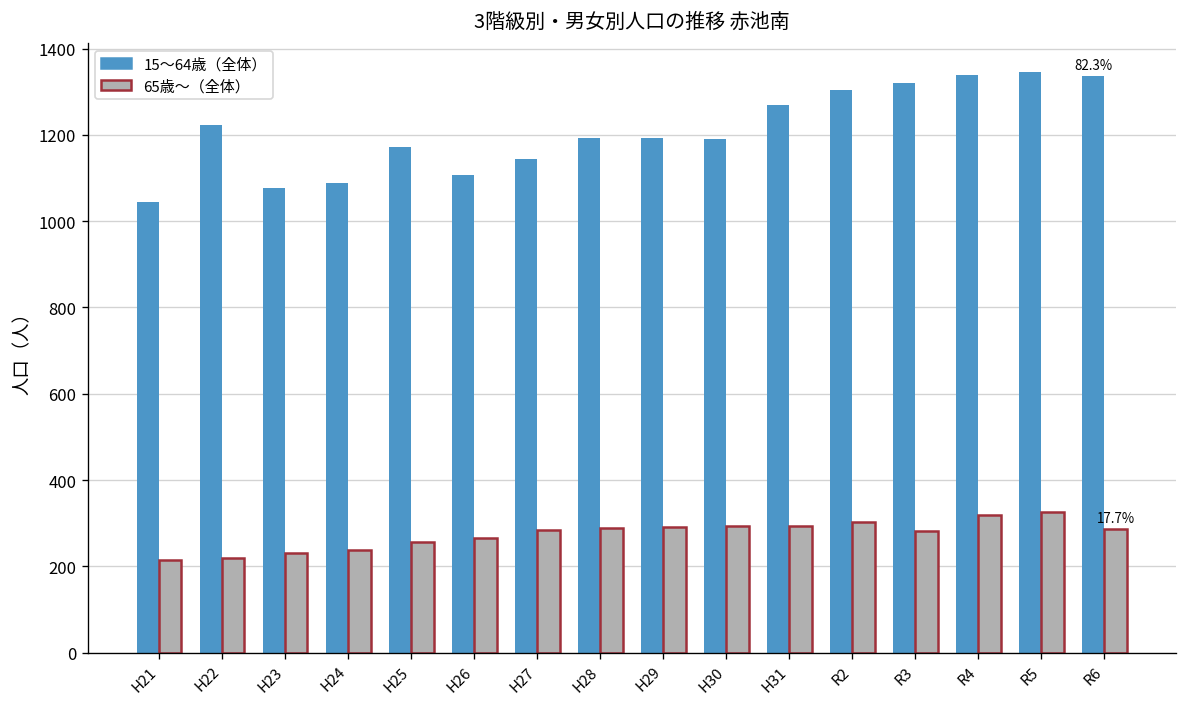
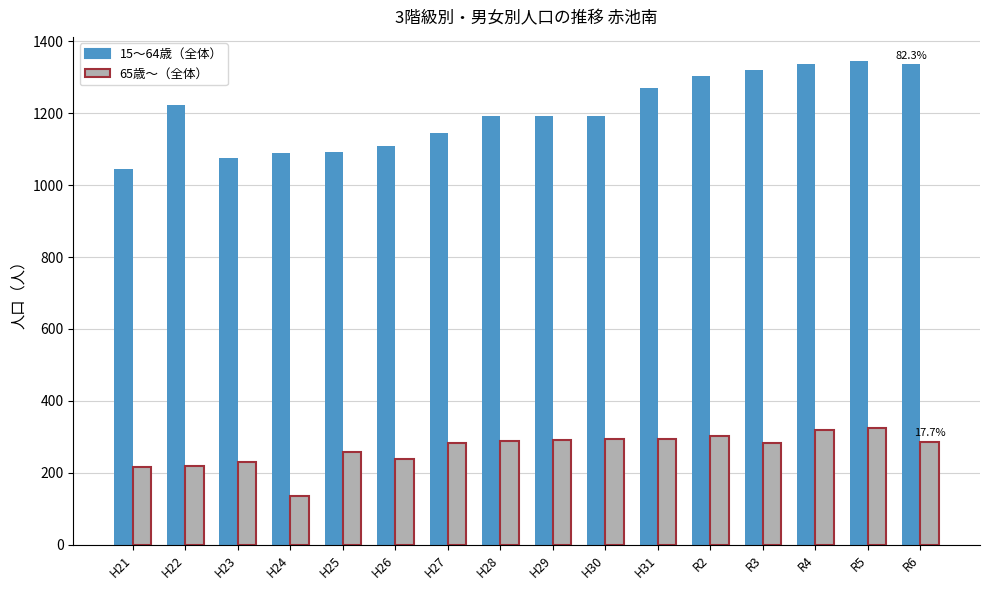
  {
    "15～64歳（全体）": {
      "H21": 1040,
      "H22": 1220,
      "H23": 1080,
      "H24": 1090,
-     "H25": 1170,
+     "H25": 1090,
      "H26": 1110,
      "H27": 1150,
      "H28": 1190,
      "H29": 1190,
      "H30": 1190,
      "H31": 1270,
      "R2": 1300,
      "R3": 1320,
      "R4": 1340,
      "R5": 1350
    },
    "65歳～（全体）": {
      "H21": 220,
      "H22": 220,
      "H23": 230,
-     "H24": 240,
+     "H24": 140,
      "H25": 260,
-     "H26": 270,
+     "H26": 240,
      "H27": 280,
      "H28": 290,
      "H29": 290,
      "H30": 290,
      "H31": 290,
      "R2": 300,
      "R3": 280,
      "R4": 320,
      "R5": 330
    }
  }
